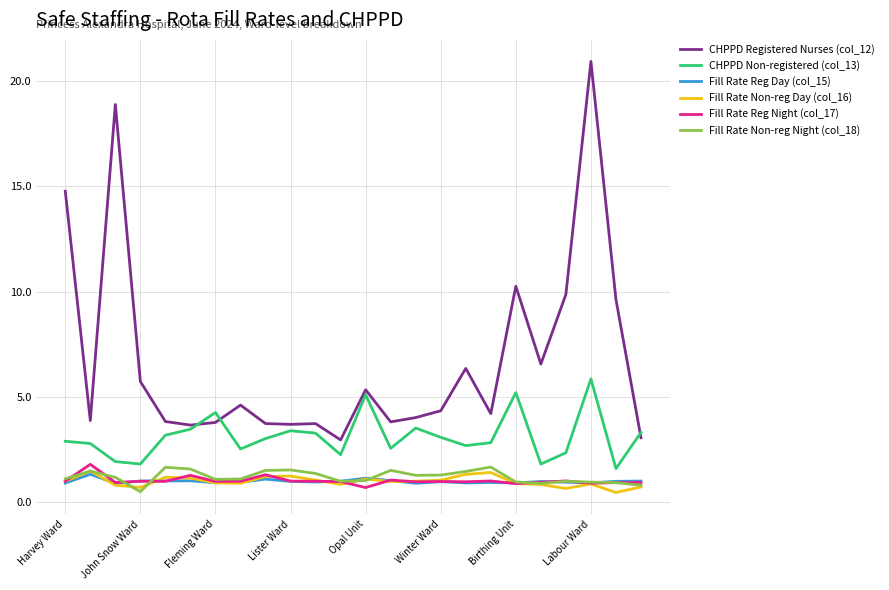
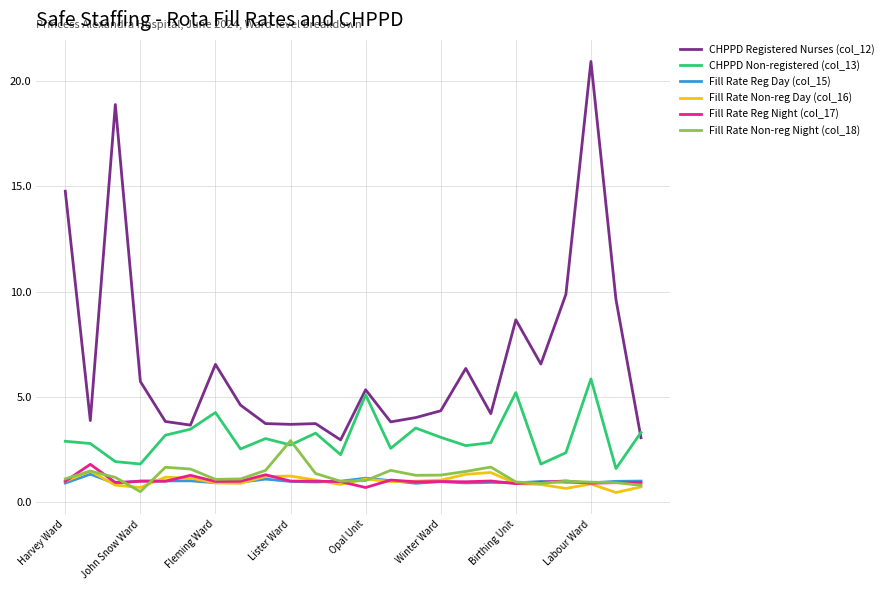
  {
    "CHPPD Registered Nurses (col_12)": {
      "Harvey Ward": 14.8,
      "John Snow Ward": 5.7,
-     "Fleming Ward": 3.8,
+     "Fleming Ward": 6.5,
      "Lister Ward": 3.7,
      "Opal Unit": 5.3,
      "Winter Ward": 4.3,
-     "Birthing Unit": 10.3,
+     "Birthing Unit": 8.7,
      "Labour Ward": 20.9
    },
    "CHPPD Non-registered (col_13)": {
      "Harvey Ward": 2.9,
      "John Snow Ward": 1.8,
      "Fleming Ward": 4.3,
-     "Lister Ward": 3.4,
+     "Lister Ward": 2.7,
      "Opal Unit": 5.1,
      "Winter Ward": 3.1,
      "Birthing Unit": 5.2,
      "Labour Ward": 5.9
    },
    "Fill Rate Non-reg Day (col_16)": {
      "John Snow Ward": 0.7,
      "Lister Ward": 1.2
    },
    "Fill Rate Reg Night (col_17)": {
      "Opal Unit": 0.7
    },
    "Fill Rate Non-reg Night (col_18)": {
      "John Snow Ward": 0.5,
-     "Lister Ward": 1.5,
+     "Lister Ward": 2.9,
      "Winter Ward": 1.3
    }
  }
